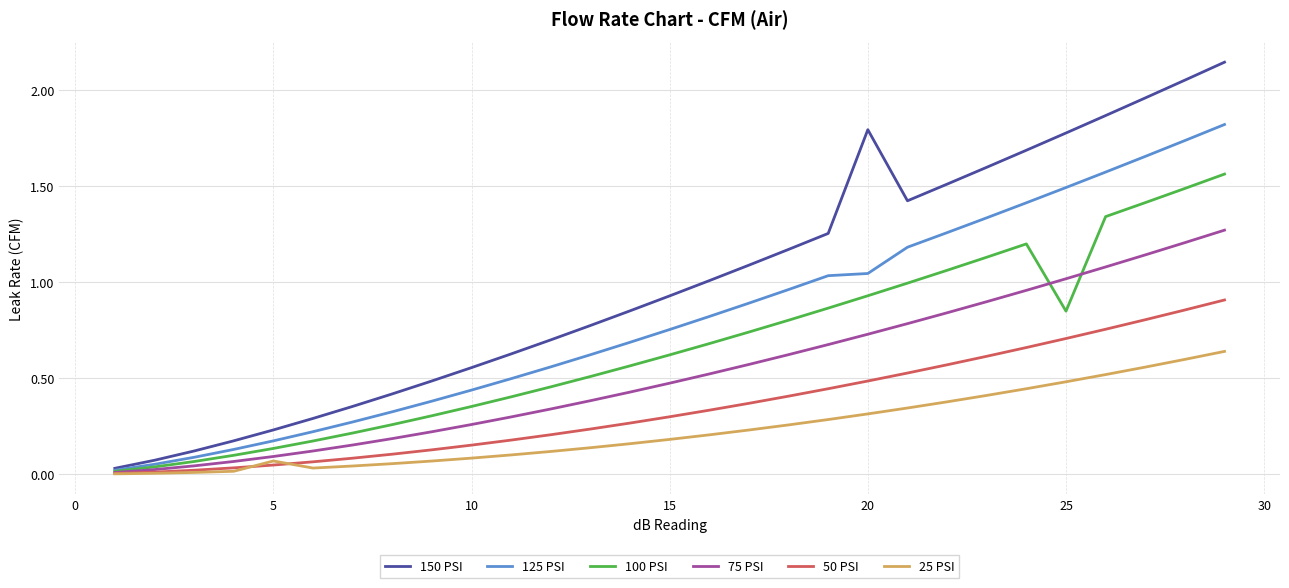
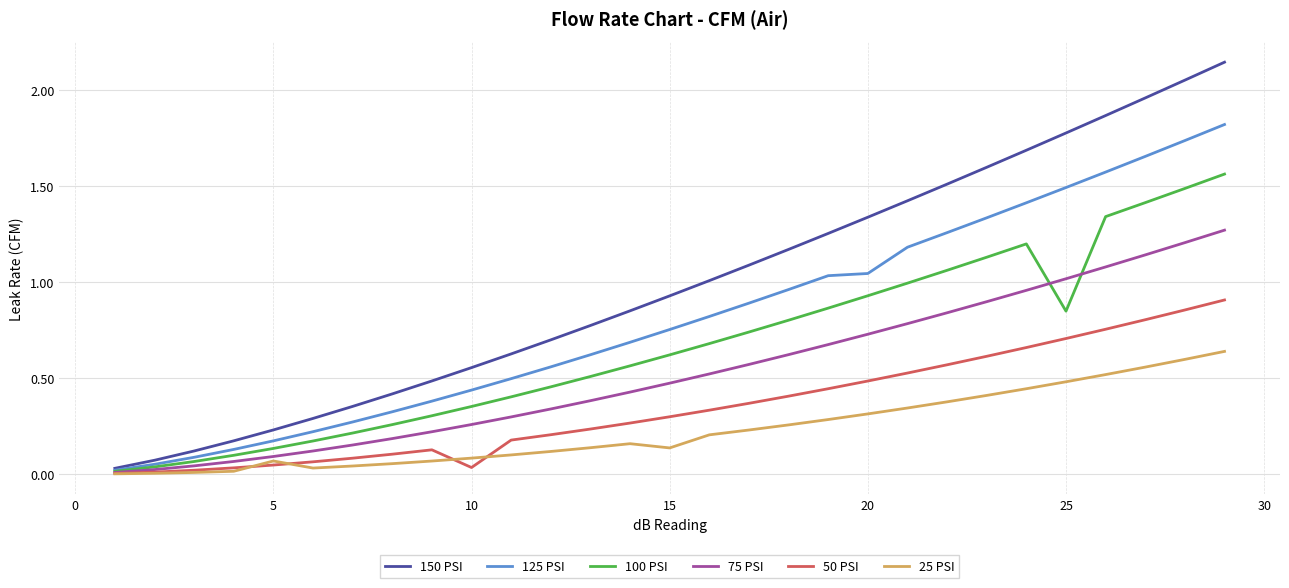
  {
    "150 PSI": {
      "5": 0.23,
      "10": 0.55,
      "15": 0.93,
-     "20": 1.79,
+     "20": 1.34,
      "25": 1.78
    },
    "125 PSI": {
      "5": 0.17,
      "10": 0.44,
      "15": 0.75,
      "20": 1.05,
      "25": 1.49
    },
    "100 PSI": {
      "5": 0.13,
      "10": 0.35,
      "15": 0.62,
      "20": 0.93,
      "25": 0.85
    },
    "75 PSI": {
      "5": 0.09,
      "10": 0.26,
      "15": 0.47,
      "20": 0.73,
      "25": 1.02
    },
    "50 PSI": {
      "5": 0.05,
-     "10": 0.15,
+     "10": 0.03,
      "15": 0.30,
      "20": 0.48,
      "25": 0.71
    },
    "25 PSI": {
      "5": 0.07,
      "10": 0.08,
-     "15": 0.18,
+     "15": 0.14,
      "20": 0.31,
      "25": 0.48
    }
  }
